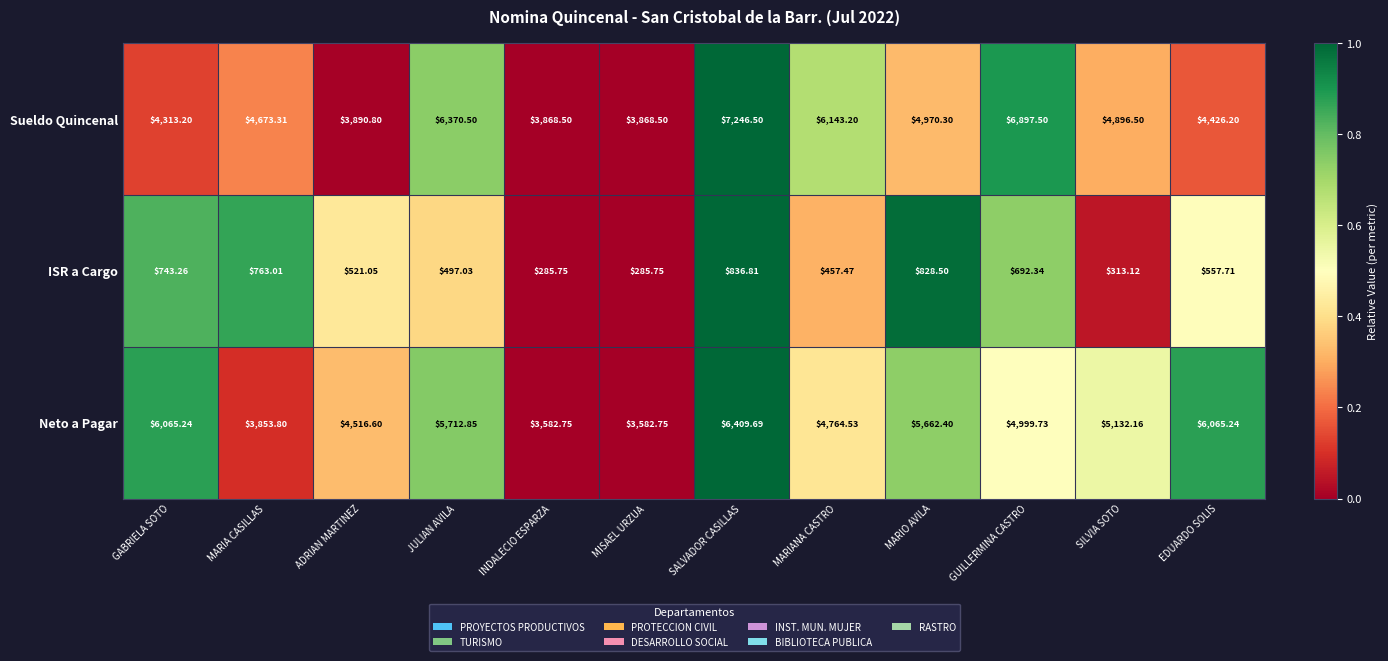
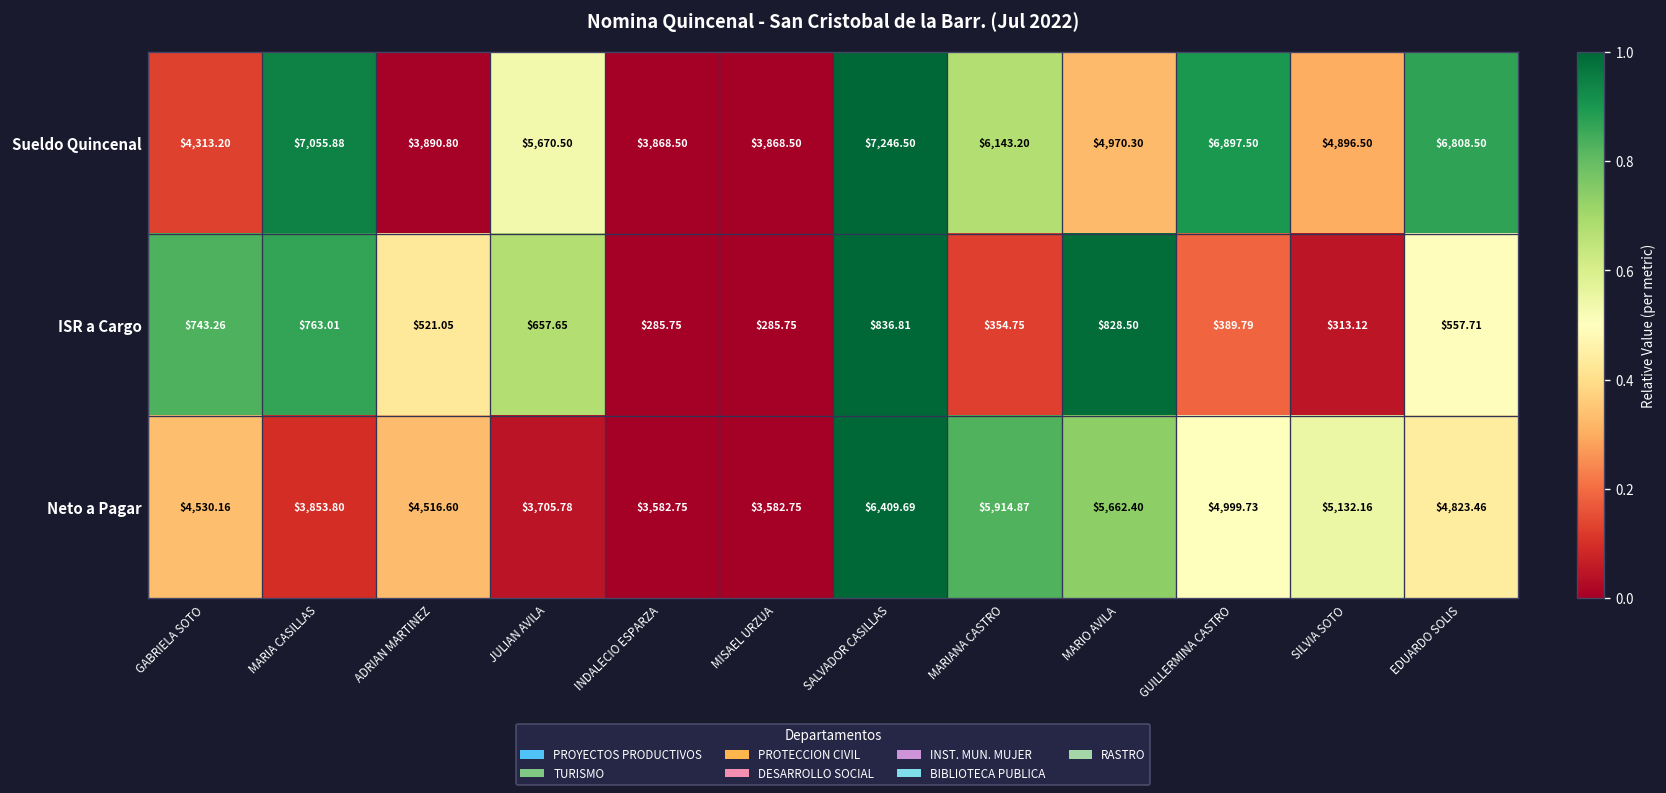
  {
    "Sueldo Quincenal": {
      "GABRIELA SOTO": "$4,313.20",
-     "MARIA CASILLAS": "$4,673.31",
+     "MARIA CASILLAS": "$7,055.88",
      "ADRIAN MARTINEZ": "$3,890.80",
-     "JULIAN AVILA": "$6,370.50",
+     "JULIAN AVILA": "$5,670.50",
      "INDALECIO ESPARZA": "$3,868.50",
      "MISAEL URZUA": "$3,868.50",
      "SALVADOR CASILLAS": "$7,246.50",
      "MARIANA CASTRO": "$6,143.20",
      "MARIO AVILA": "$4,970.30",
      "GUILLERMINA CASTRO": "$6,897.50",
      "SILVIA SOTO": "$4,896.50",
-     "EDUARDO SOLIS": "$4,426.20"
+     "EDUARDO SOLIS": "$6,808.50"
    },
    "ISR a Cargo": {
      "GABRIELA SOTO": "$743.26",
      "MARIA CASILLAS": "$763.01",
      "ADRIAN MARTINEZ": "$521.05",
-     "JULIAN AVILA": "$497.03",
+     "JULIAN AVILA": "$657.65",
      "INDALECIO ESPARZA": "$285.75",
      "MISAEL URZUA": "$285.75",
      "SALVADOR CASILLAS": "$836.81",
-     "MARIANA CASTRO": "$457.47",
+     "MARIANA CASTRO": "$354.75",
      "MARIO AVILA": "$828.50",
-     "GUILLERMINA CASTRO": "$692.34",
+     "GUILLERMINA CASTRO": "$389.79",
      "SILVIA SOTO": "$313.12",
      "EDUARDO SOLIS": "$557.71"
    },
    "Neto a Pagar": {
-     "GABRIELA SOTO": "$6,065.24",
+     "GABRIELA SOTO": "$4,530.16",
      "MARIA CASILLAS": "$3,853.80",
      "ADRIAN MARTINEZ": "$4,516.60",
-     "JULIAN AVILA": "$5,712.85",
+     "JULIAN AVILA": "$3,705.78",
      "INDALECIO ESPARZA": "$3,582.75",
      "MISAEL URZUA": "$3,582.75",
      "SALVADOR CASILLAS": "$6,409.69",
-     "MARIANA CASTRO": "$4,764.53",
+     "MARIANA CASTRO": "$5,914.87",
      "MARIO AVILA": "$5,662.40",
      "GUILLERMINA CASTRO": "$4,999.73",
      "SILVIA SOTO": "$5,132.16",
-     "EDUARDO SOLIS": "$6,065.24"
+     "EDUARDO SOLIS": "$4,823.46"
    }
  }
